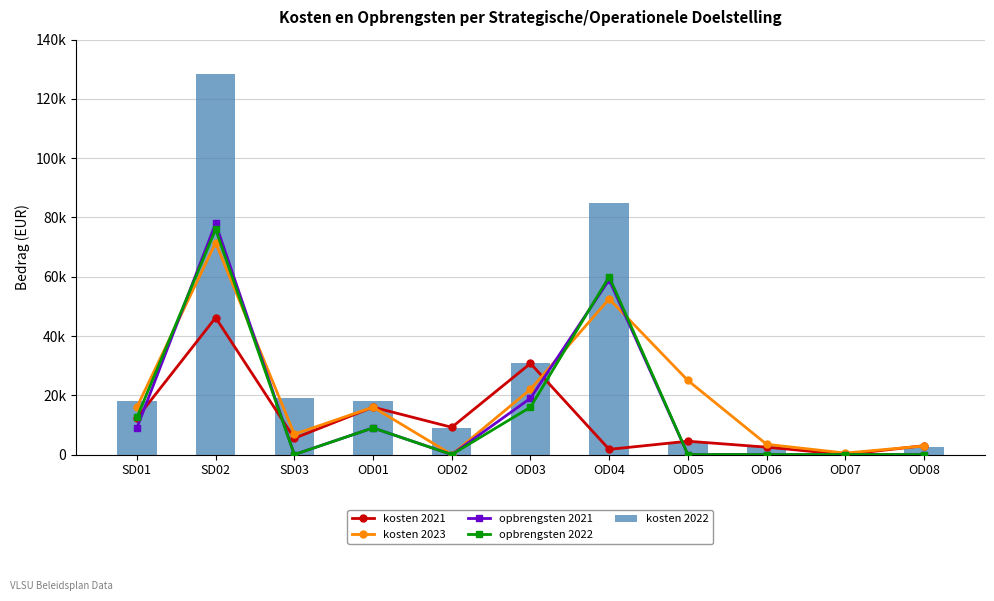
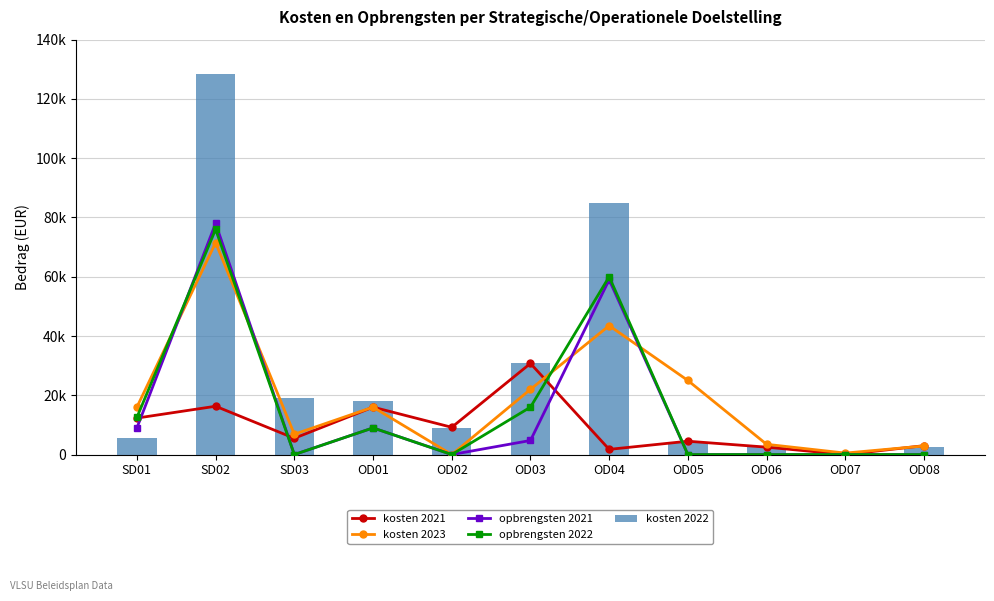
  {
    "kosten 2022": {
-     "SD01": 18000,
+     "SD01": 6000,
      "SD02": 129000,
      "SD03": 19000,
      "OD01": 18000,
      "OD02": 9000,
      "OD03": 31000,
      "OD04": 85000,
      "OD05": 4000,
      "OD06": 3000,
      "OD07": 0,
      "OD08": 3000
    },
    "kosten 2021": {
-     "SD02": 46000,
+     "SD02": 16000,
      "SD03": 6000,
      "OD02": 9000,
      "OD03": 31000,
      "OD04": 2000,
      "OD05": 5000,
      "OD06": 3000
    },
    "kosten 2023": {
      "SD01": 16000,
      "SD02": 72000,
      "SD03": 7000,
      "OD03": 22000,
-     "OD04": 53000,
+     "OD04": 44000,
      "OD05": 25000,
      "OD06": 3000
    },
    "opbrengsten 2021": {
      "SD01": 9000,
      "SD02": 78000,
-     "OD03": 19000,
+     "OD03": 5000,
      "OD04": 59000
    },
    "opbrengsten 2022": {
      "SD02": 76000,
      "OD03": 16000,
      "OD04": 60000
    }
  }
